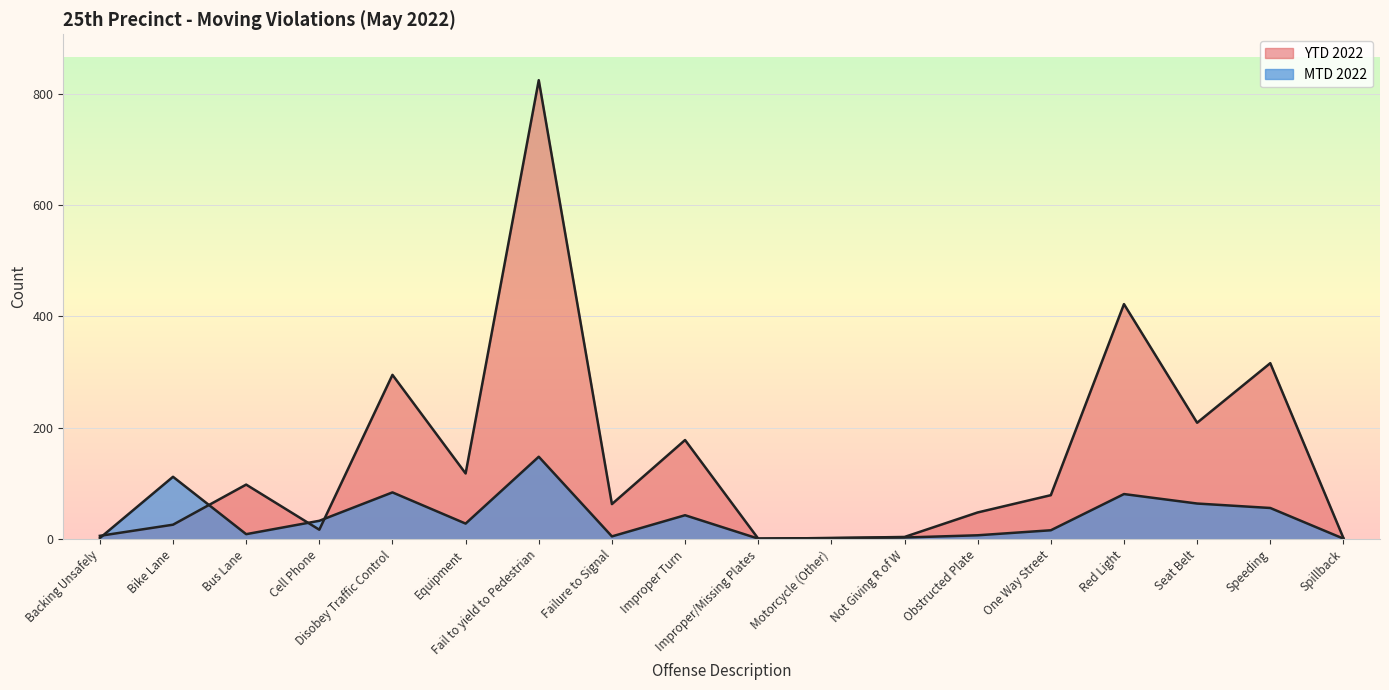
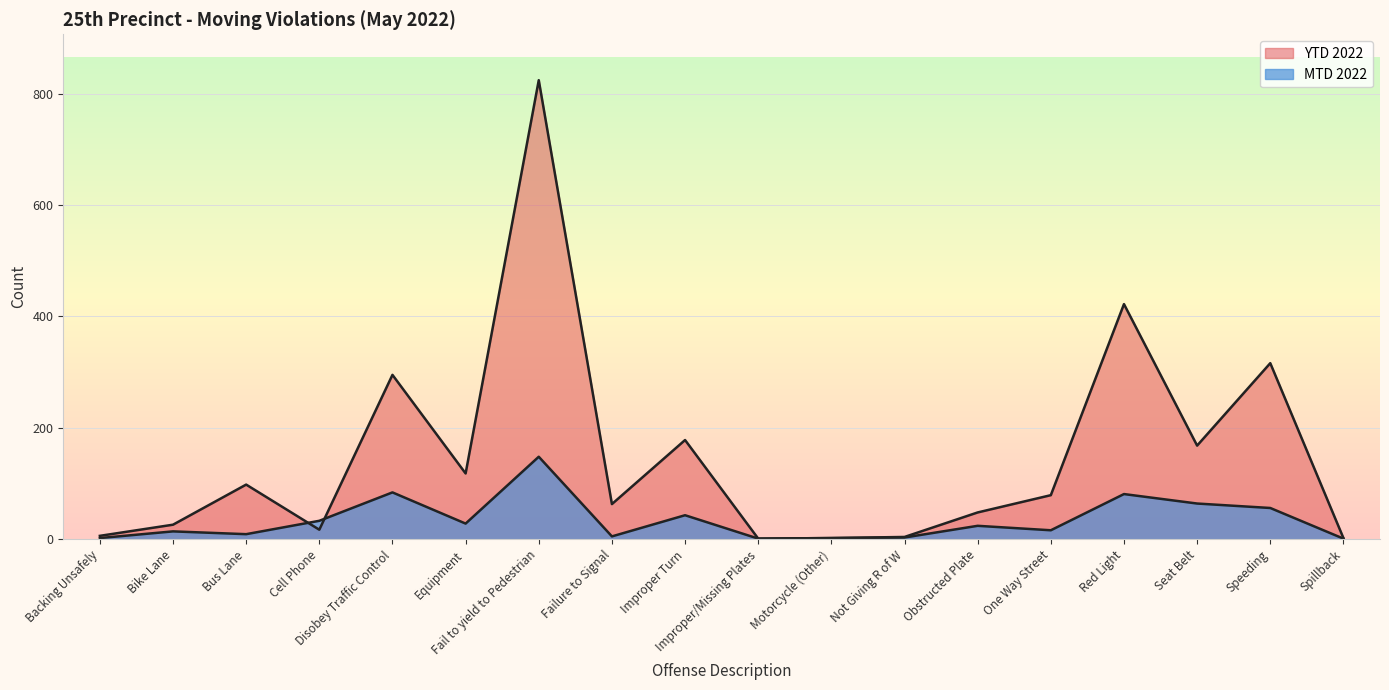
  {
    "YTD 2022": {
      "Bike Lane": 30,
      "Bus Lane": 100,
      "Cell Phone": 20,
      "Disobey Traffic Control": 300,
      "Equipment": 120,
      "Fail to yield to Pedestrian": 820,
      "Failure to Signal": 60,
      "Improper Turn": 180,
      "Obstructed Plate": 50,
      "One Way Street": 80,
      "Red Light": 420,
-     "Seat Belt": 210,
+     "Seat Belt": 170,
      "Speeding": 320
    },
    "MTD 2022": {
-     "Bike Lane": 110,
+     "Bike Lane": 10,
      "Bus Lane": 10,
      "Cell Phone": 30,
      "Disobey Traffic Control": 80,
      "Equipment": 30,
      "Fail to yield to Pedestrian": 150,
      "Failure to Signal": 10,
      "Improper Turn": 40,
-     "Obstructed Plate": 10,
+     "Obstructed Plate": 20,
      "One Way Street": 20,
      "Red Light": 80,
      "Seat Belt": 60,
      "Speeding": 60
    }
  }
